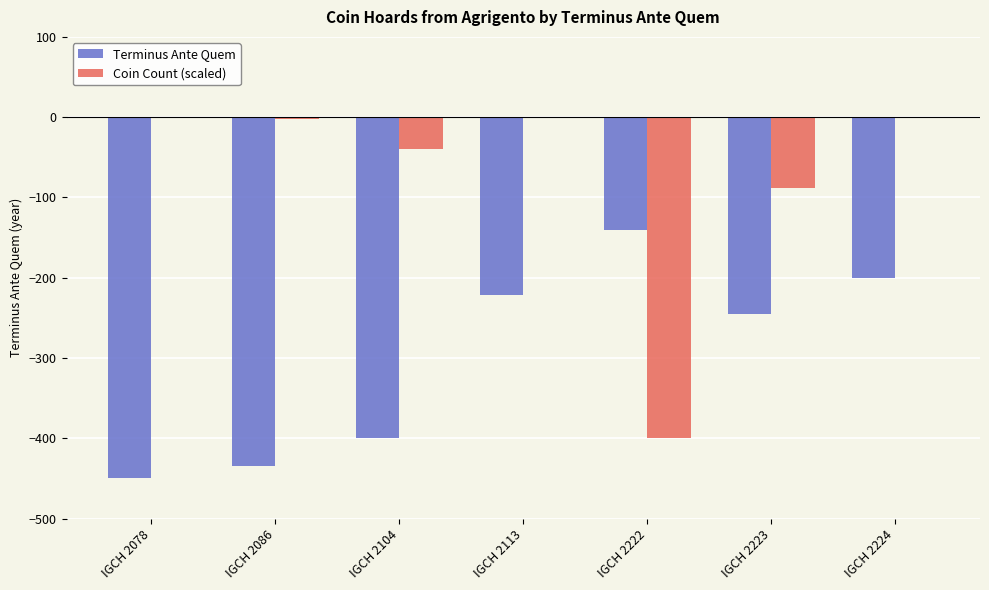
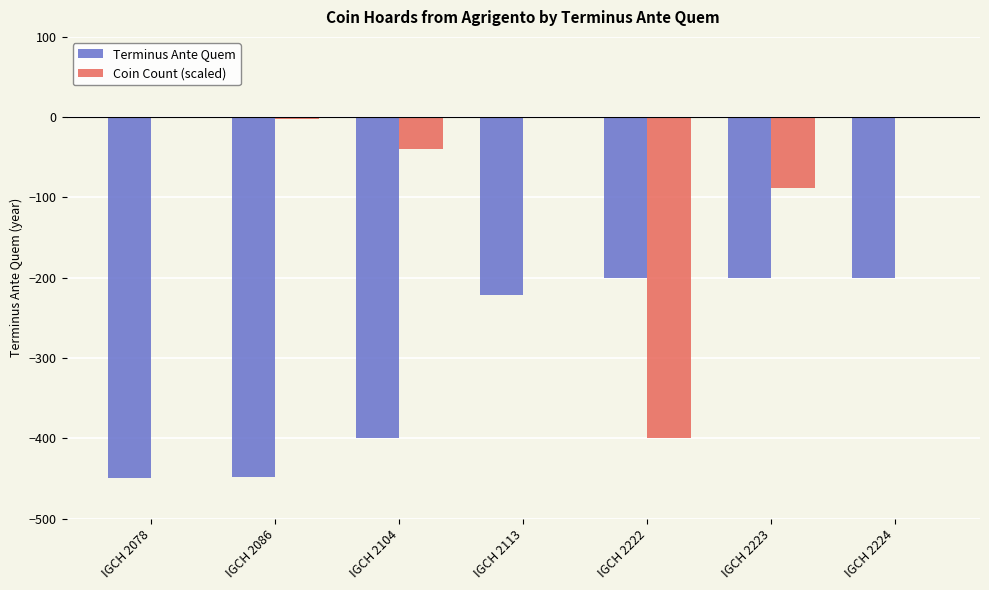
  {
    "Terminus Ante Quem": {
      "IGCH 2078": -450,
-     "IGCH 2086": -440,
+     "IGCH 2086": -450,
      "IGCH 2104": -400,
      "IGCH 2113": -220,
-     "IGCH 2222": -140,
-     "IGCH 2223": -250,
+     "IGCH 2222": -200,
+     "IGCH 2223": -200,
      "IGCH 2224": -200
    },
    "Coin Count (scaled)": {
      "IGCH 2104": -40,
      "IGCH 2222": -400,
      "IGCH 2223": -90
    }
  }
